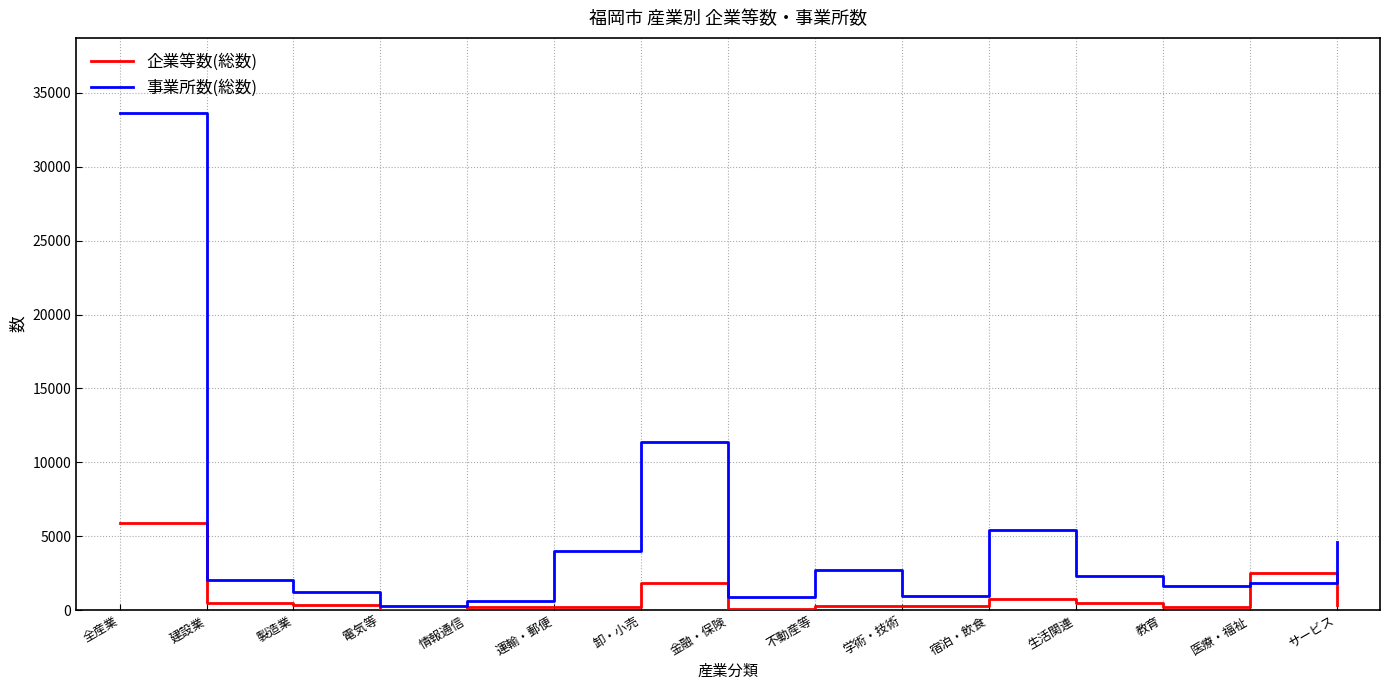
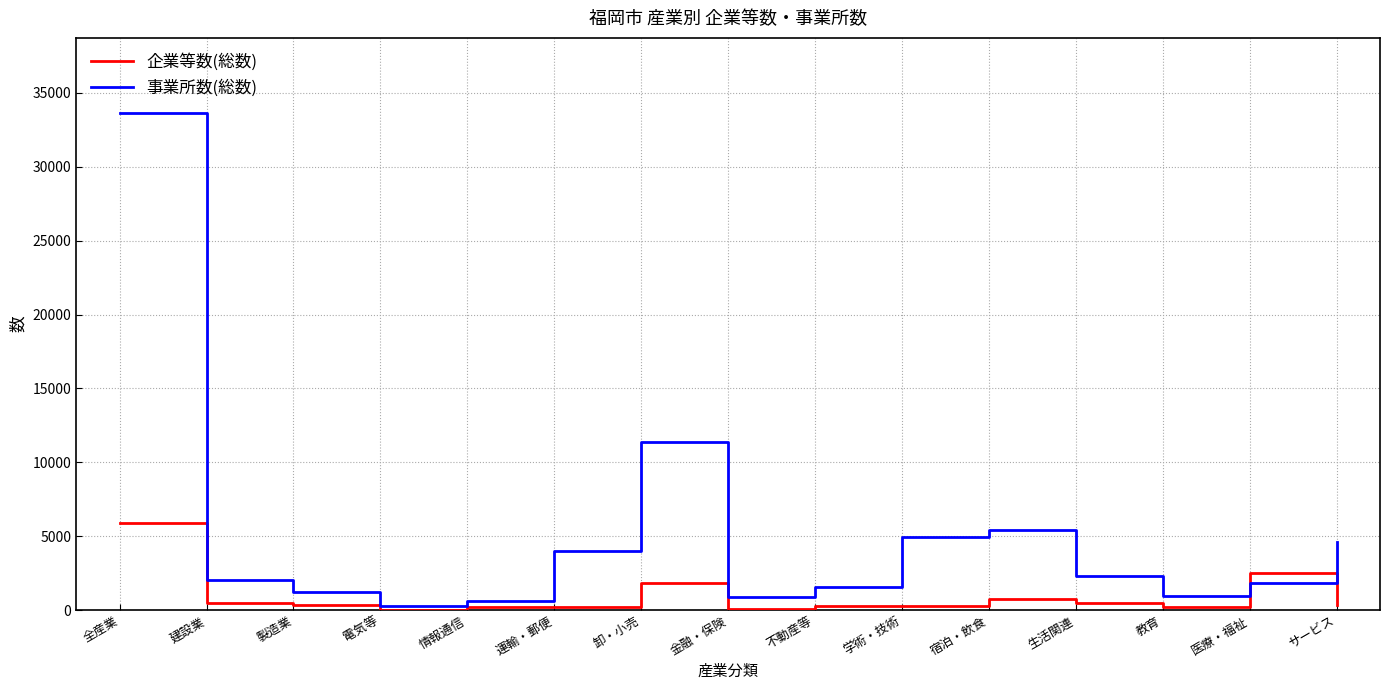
  {
    "企業等数(総数)": {
      "全産業": 5900,
      "建設業": 500,
      "製造業": 300,
      "電気等": 0,
      "情報通信": 200,
      "運輸・郵便": 200,
      "卸・小売": 1800,
      "金融・保険": 100,
      "不動産等": 300,
      "学術・技術": 300,
      "宿泊・飲食": 800,
      "生活関連": 500,
      "教育": 200,
      "医療・福祉": 2500,
      "サービス": 400
    },
    "事業所数(総数)": {
      "全産業": 33700,
      "建設業": 2000,
      "製造業": 1200,
      "電気等": 300,
      "情報通信": 600,
      "運輸・郵便": 4000,
      "卸・小売": 11400,
      "金融・保険": 900,
-     "不動産等": 2700,
-     "学術・技術": 1000,
+     "不動産等": 1500,
+     "学術・技術": 5000,
      "宿泊・飲食": 5500,
      "生活関連": 2300,
-     "教育": 1600,
+     "教育": 900,
      "医療・福祉": 1800,
      "サービス": 4600
    }
  }
